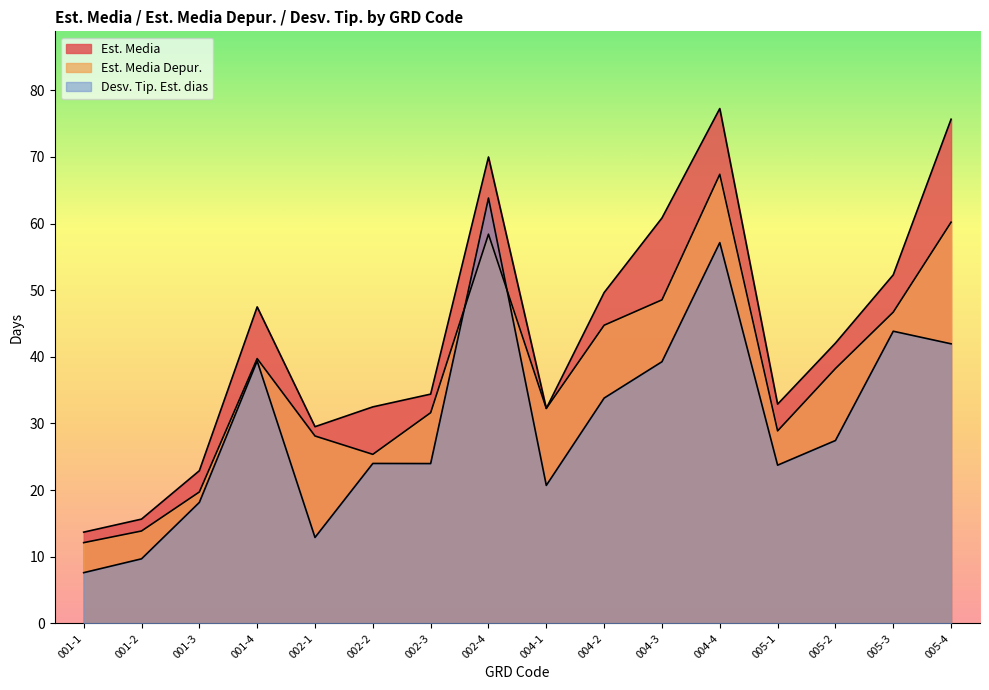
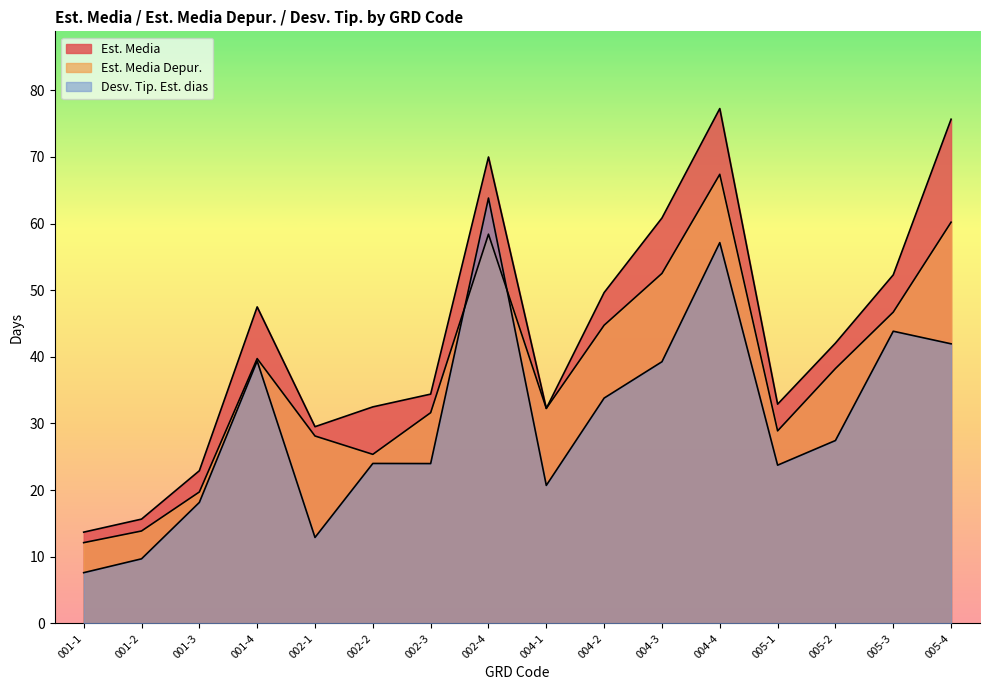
  {
    "Est. Media": {
      "001-1": 14,
      "001-2": 16,
      "001-3": 23,
      "001-4": 47,
      "002-1": 30,
      "002-2": 32,
      "002-3": 34,
      "002-4": 70,
      "004-2": 50,
      "004-3": 61,
      "004-4": 77,
      "005-1": 33,
      "005-2": 42,
      "005-3": 52,
      "005-4": 76
    },
    "Est. Media Depur.": {
      "001-1": 12,
      "001-2": 14,
      "001-3": 20,
      "002-1": 28,
      "002-2": 25,
      "002-3": 32,
      "002-4": 58,
      "004-2": 45,
-     "004-3": 49,
+     "004-3": 53,
      "004-4": 67,
      "005-1": 29,
      "005-2": 38,
      "005-3": 47,
      "005-4": 60
    },
    "Desv. Tip. Est. dias": {
      "001-1": 8,
      "001-2": 10,
      "001-3": 18,
      "002-1": 13,
      "002-2": 24,
      "002-3": 24,
      "002-4": 64,
      "004-1": 21,
      "004-2": 34,
      "004-3": 39,
      "004-4": 57,
      "005-1": 24,
      "005-2": 27,
      "005-3": 44,
      "005-4": 42
    }
  }
